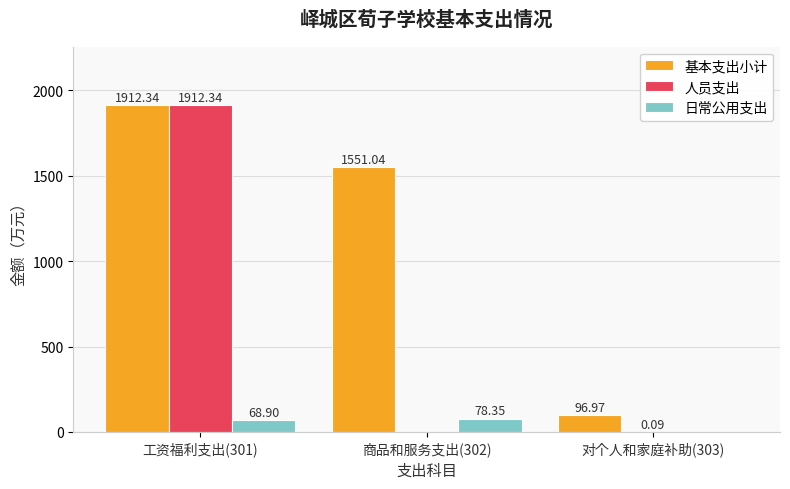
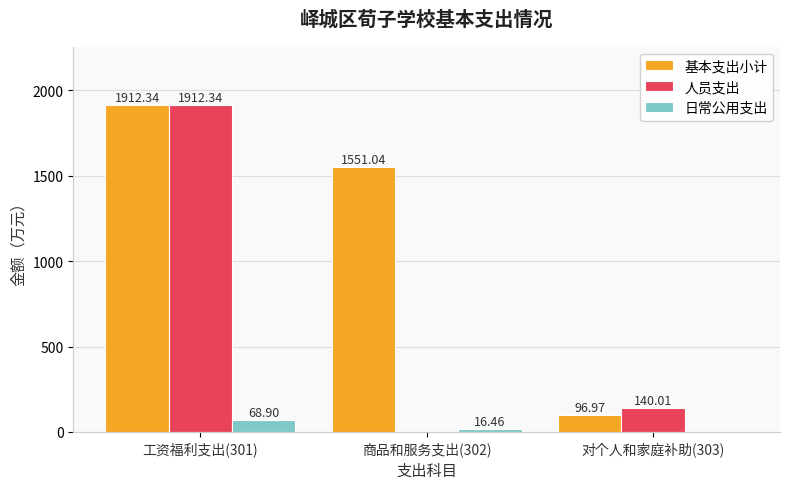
  {
    "基本支出小计": {
      "工资福利支出(301)": 1912.34,
      "商品和服务支出(302)": 1551.04,
      "对个人和家庭补助(303)": 96.97
    },
    "人员支出": {
      "工资福利支出(301)": 1912.34,
-     "对个人和家庭补助(303)": 0.09
+     "对个人和家庭补助(303)": 140.01
    },
    "日常公用支出": {
      "工资福利支出(301)": 68.90,
-     "商品和服务支出(302)": 78.35
+     "商品和服务支出(302)": 16.46
    }
  }
